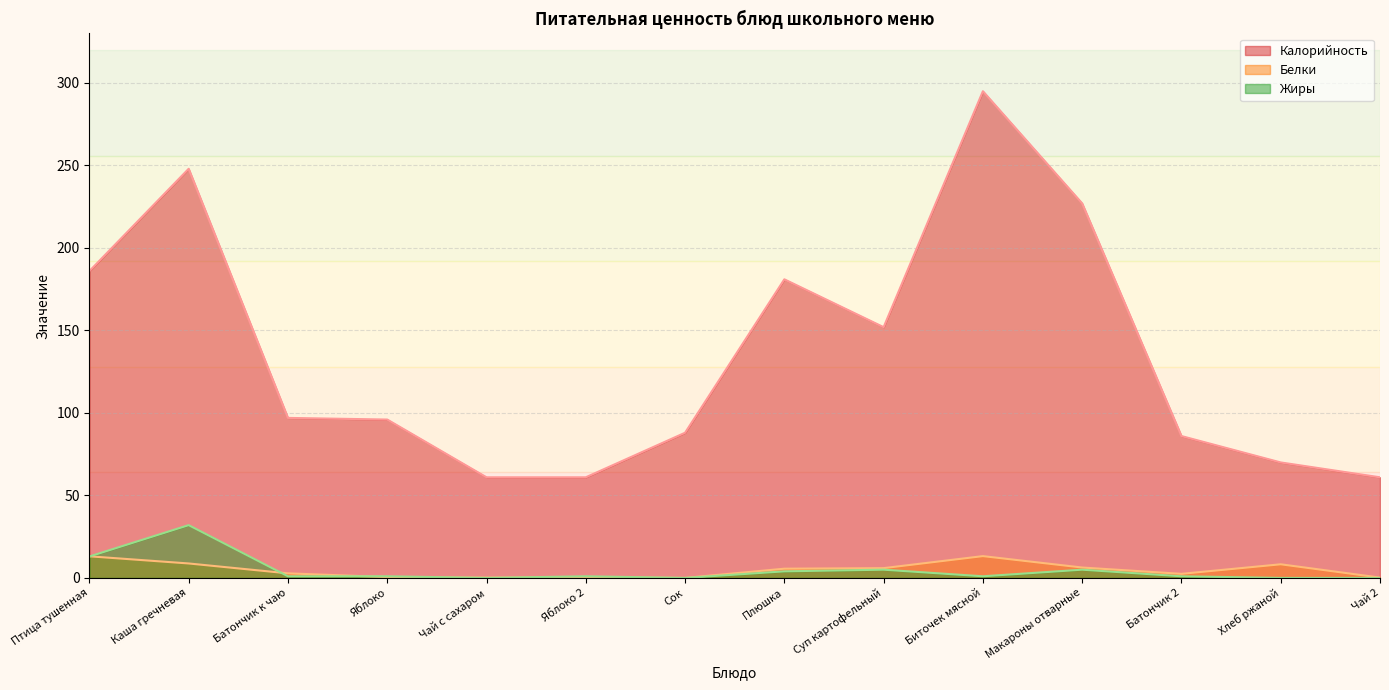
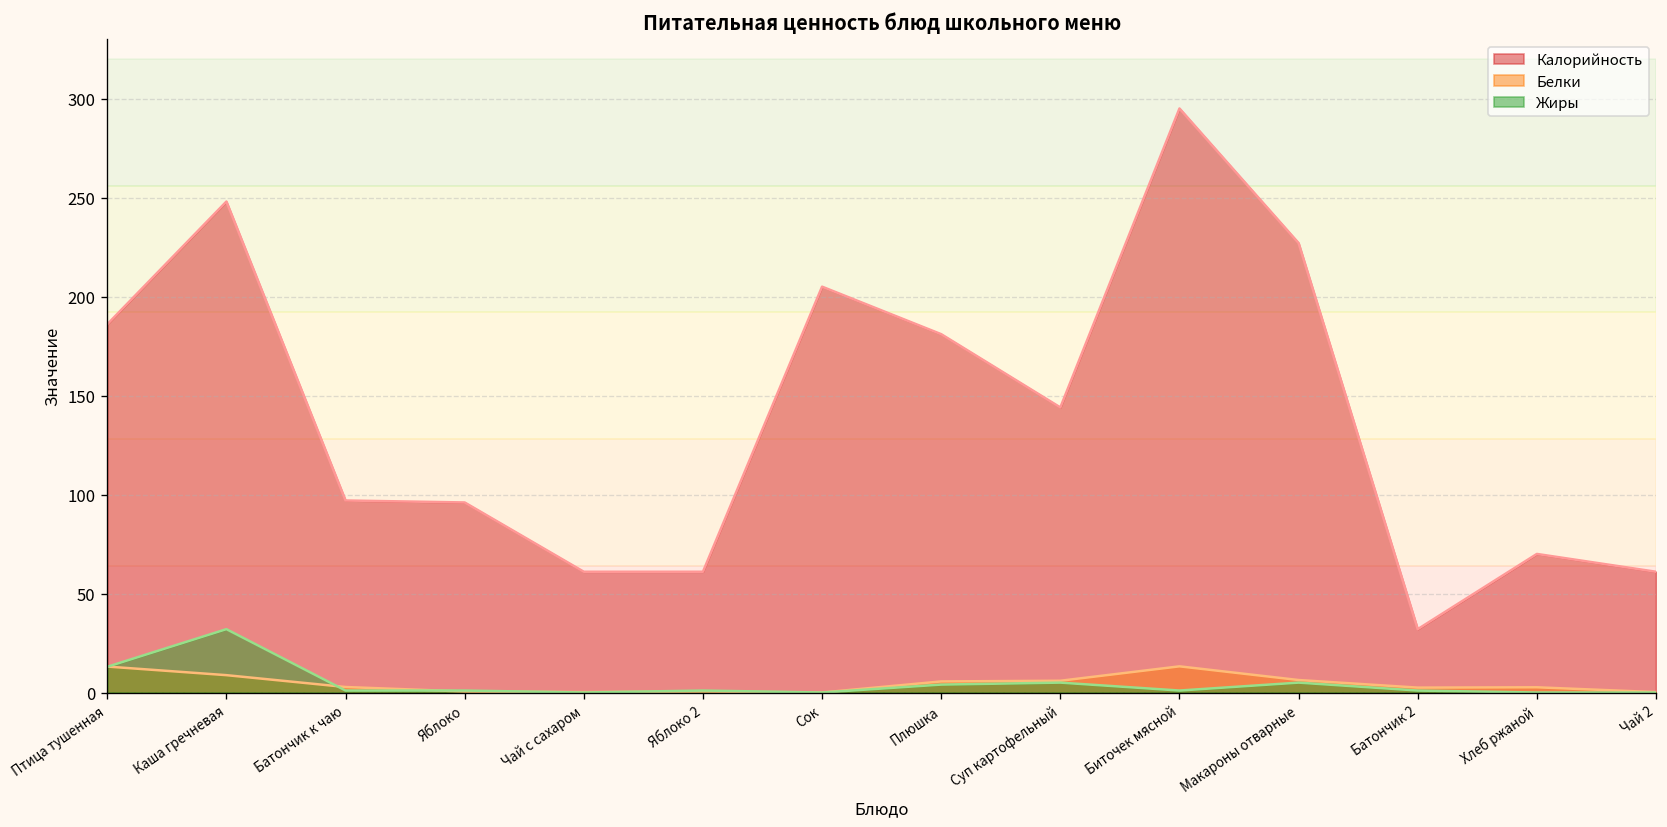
  {
    "Калорийность": {
      "Птица тушенная": 186,
      "Каша гречневая": 248,
      "Батончик к чаю": 97,
      "Яблоко": 96,
      "Чай с сахаром": 61,
      "Яблоко 2": 61,
-     "Сок": 88,
+     "Сок": 205,
      "Плюшка": 181,
-     "Суп картофельный": 152,
+     "Суп картофельный": 144,
      "Биточек мясной": 295,
      "Макароны отварные": 227,
-     "Батончик 2": 86,
+     "Батончик 2": 32,
      "Хлеб ржаной": 70,
      "Чай 2": 61
    },
    "Белки": {
      "Каша гречневая": 9,
      "Батончик к чаю": 3,
      "Плюшка": 6,
      "Биточек мясной": 13,
-     "Хлеб ржаной": 8
+     "Хлеб ржаной": 3
    },
    "Жиры": {
      "Каша гречневая": 32,
      "Батончик к чаю": 1,
      "Плюшка": 4,
      "Биточек мясной": 1,
      "Хлеб ржаной": 0
    }
  }
